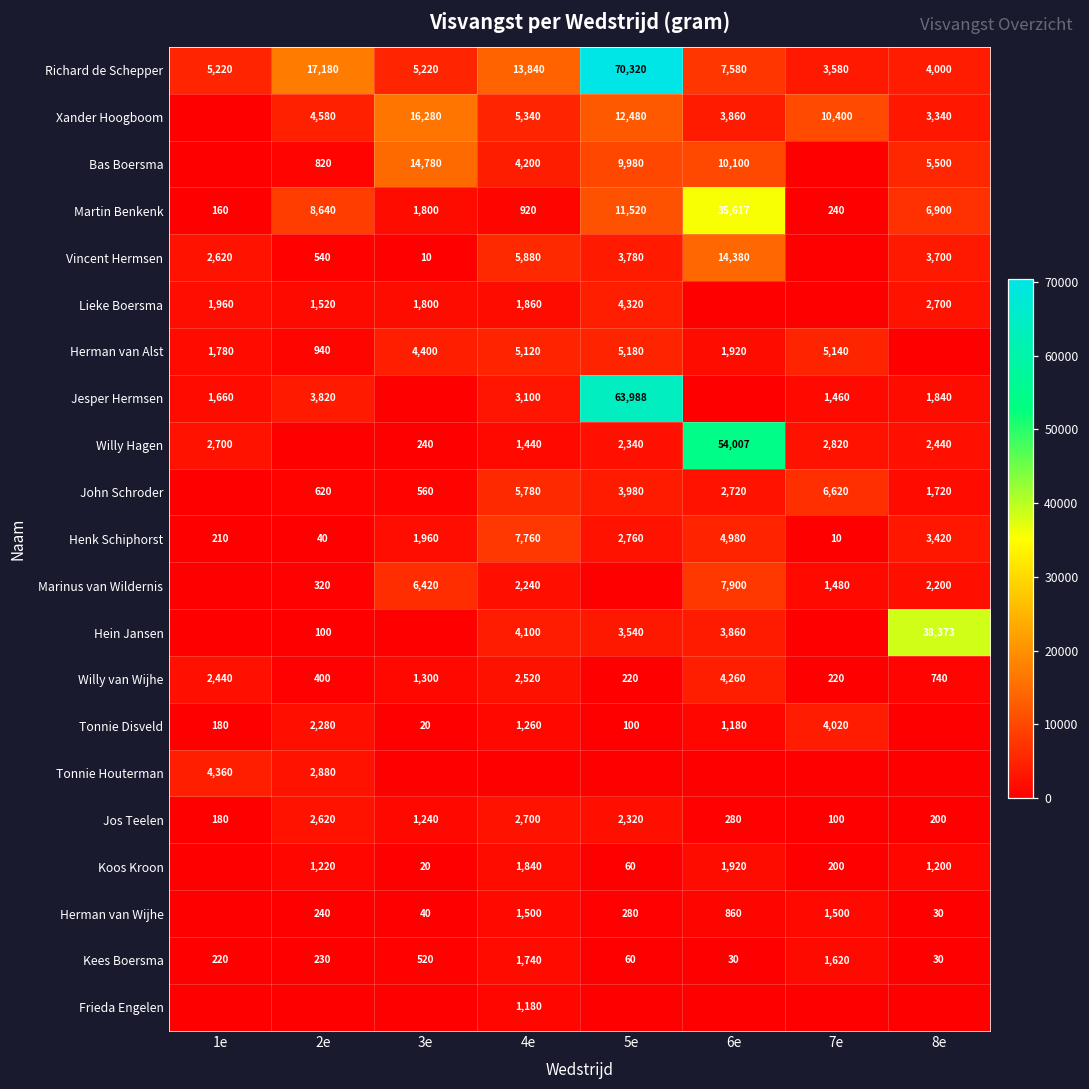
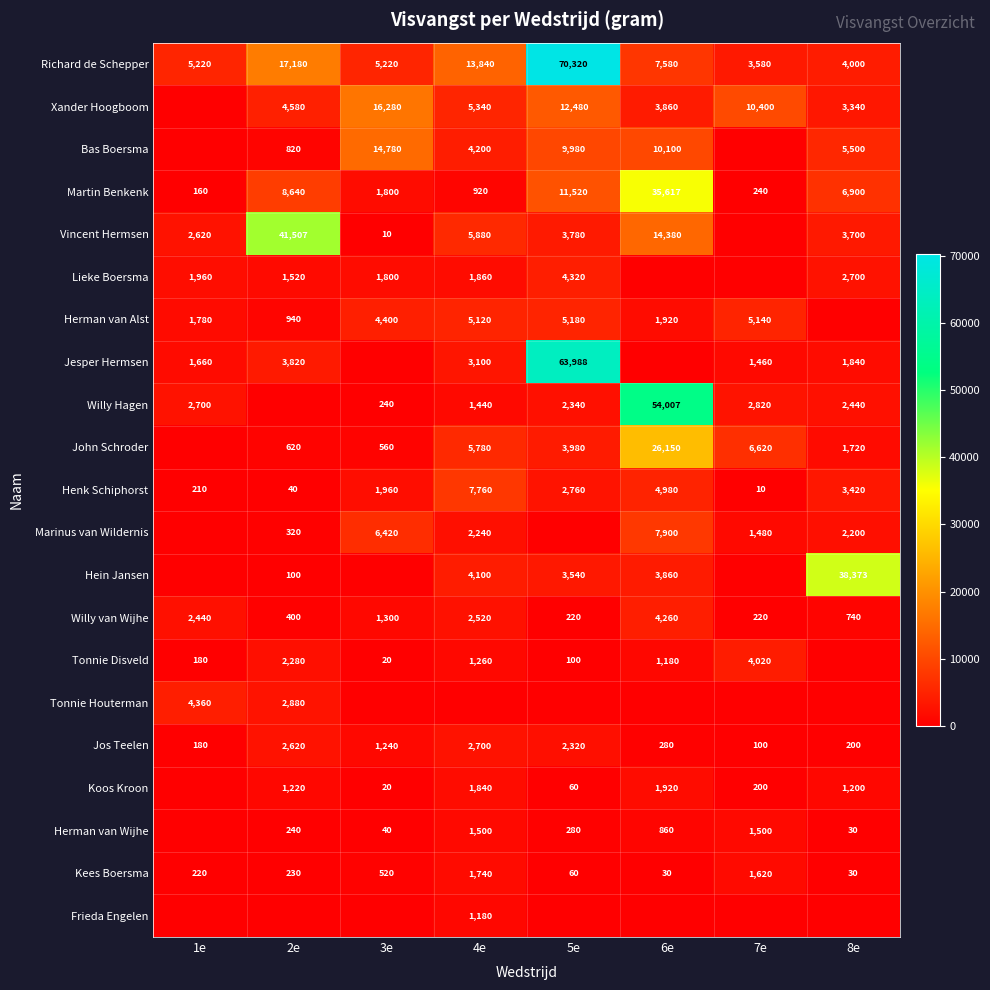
  {
    "Richard de Schepper": {
      "1e": "5,220",
      "2e": "17,180",
      "3e": "5,220",
      "4e": "13,840",
      "5e": "70,320",
      "6e": "7,580",
      "7e": "3,580",
      "8e": "4,000"
    },
    "Xander Hoogboom": {
      "2e": "4,580",
      "3e": "16,280",
      "4e": "5,340",
      "5e": "12,480",
      "6e": "3,860",
      "7e": "10,400",
      "8e": "3,340"
    },
    "Bas Boersma": {
      "2e": "820",
      "3e": "14,780",
      "4e": "4,200",
      "5e": "9,980",
      "6e": "10,100",
      "8e": "5,500"
    },
    "Martin Benkenk": {
      "1e": "160",
      "2e": "8,640",
      "3e": "1,800",
      "4e": "920",
      "5e": "11,520",
      "6e": "35,617",
      "7e": "240",
      "8e": "6,900"
    },
    "Vincent Hermsen": {
      "1e": "2,620",
-     "2e": "540",
+     "2e": "41,507",
      "3e": "10",
      "4e": "5,880",
      "5e": "3,780",
      "6e": "14,380",
      "8e": "3,700"
    },
    "Lieke Boersma": {
      "1e": "1,960",
      "2e": "1,520",
      "3e": "1,800",
      "4e": "1,860",
      "5e": "4,320",
      "8e": "2,700"
    },
    "Herman van Alst": {
      "1e": "1,780",
      "2e": "940",
      "3e": "4,400",
      "4e": "5,120",
      "5e": "5,180",
      "6e": "1,920",
      "7e": "5,140"
    },
    "Jesper Hermsen": {
      "1e": "1,660",
      "2e": "3,820",
      "4e": "3,100",
      "5e": "63,988",
      "7e": "1,460",
      "8e": "1,840"
    },
    "Willy Hagen": {
      "1e": "2,700",
      "3e": "240",
      "4e": "1,440",
      "5e": "2,340",
      "6e": "54,007",
      "7e": "2,820",
      "8e": "2,440"
    },
    "John Schroder": {
      "2e": "620",
      "3e": "560",
      "4e": "5,780",
      "5e": "3,980",
-     "6e": "2,720",
+     "6e": "26,150",
      "7e": "6,620",
      "8e": "1,720"
    },
    "Henk Schiphorst": {
      "1e": "210",
      "2e": "40",
      "3e": "1,960",
      "4e": "7,760",
      "5e": "2,760",
      "6e": "4,980",
      "7e": "10",
      "8e": "3,420"
    },
    "Marinus van Wildernis": {
      "2e": "320",
      "3e": "6,420",
      "4e": "2,240",
      "6e": "7,900",
      "7e": "1,480",
      "8e": "2,200"
    },
    "Hein Jansen": {
      "2e": "100",
      "4e": "4,100",
      "5e": "3,540",
      "6e": "3,860",
      "8e": "38,373"
    },
    "Willy van Wijhe": {
      "1e": "2,440",
      "2e": "400",
      "3e": "1,300",
      "4e": "2,520",
      "5e": "220",
      "6e": "4,260",
      "7e": "220",
      "8e": "740"
    },
    "Tonnie Disveld": {
      "1e": "180",
      "2e": "2,280",
      "3e": "20",
      "4e": "1,260",
      "5e": "100",
      "6e": "1,180",
      "7e": "4,020"
    },
    "Tonnie Houterman": {
      "1e": "4,360",
      "2e": "2,880"
    },
    "Jos Teelen": {
      "1e": "180",
      "2e": "2,620",
      "3e": "1,240",
      "4e": "2,700",
      "5e": "2,320",
      "6e": "280",
      "7e": "100",
      "8e": "200"
    },
    "Koos Kroon": {
      "2e": "1,220",
      "3e": "20",
      "4e": "1,840",
      "5e": "60",
      "6e": "1,920",
      "7e": "200",
      "8e": "1,200"
    },
    "Herman van Wijhe": {
      "2e": "240",
      "3e": "40",
      "4e": "1,500",
      "5e": "280",
      "6e": "860",
      "7e": "1,500",
      "8e": "30"
    },
    "Kees Boersma": {
      "1e": "220",
      "2e": "230",
      "3e": "520",
      "4e": "1,740",
      "5e": "60",
      "6e": "30",
      "7e": "1,620",
      "8e": "30"
    },
    "Frieda Engelen": {
      "4e": "1,180"
    }
  }
